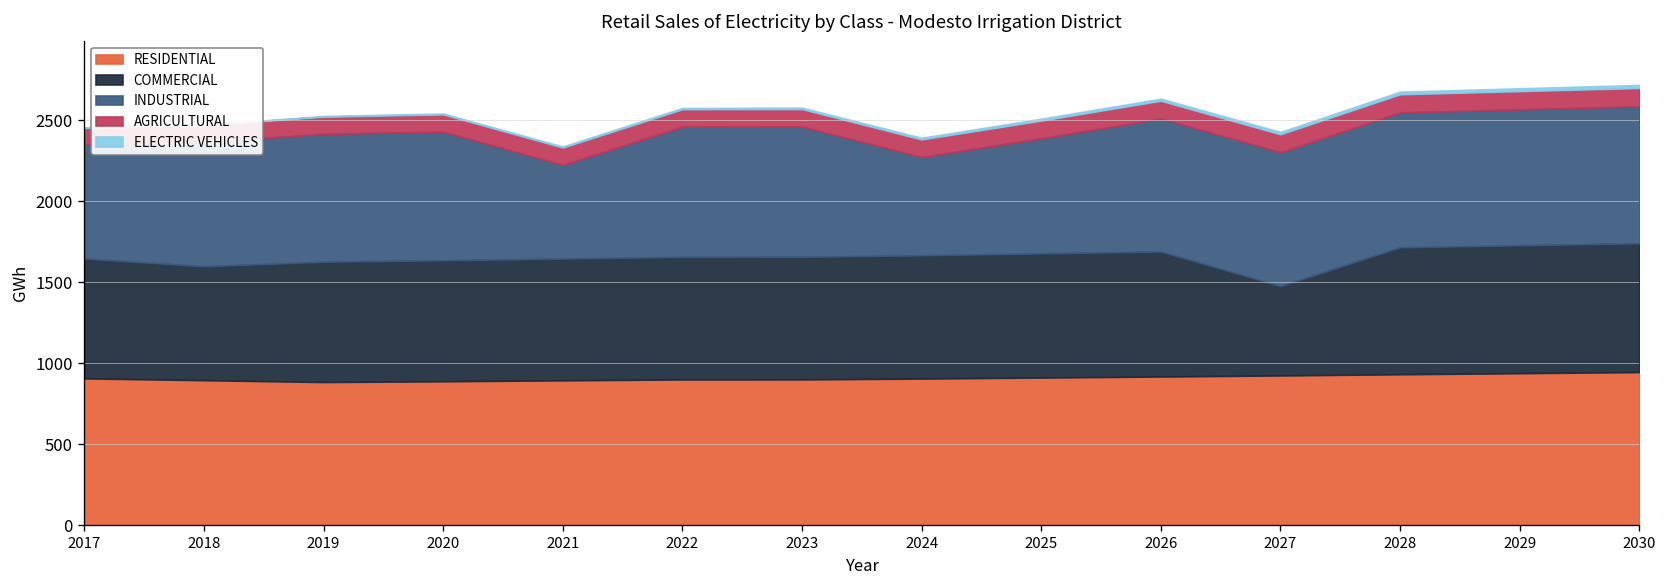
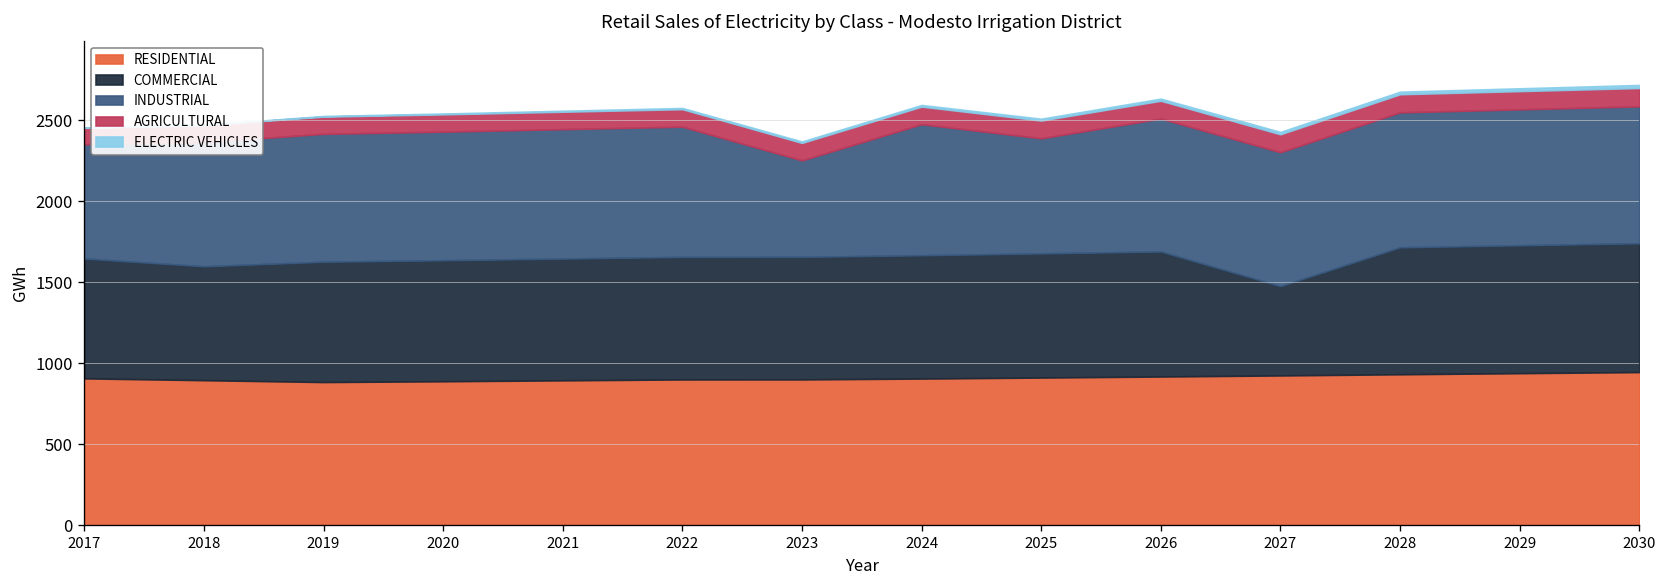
  {
    "RESIDENTIAL": {
      "2017": 910,
      "2018": 900,
      "2019": 880,
      "2020": 890,
      "2021": 890,
      "2022": 900,
      "2023": 900,
      "2024": 910,
      "2025": 910,
      "2026": 920,
      "2027": 920,
      "2028": 930,
      "2029": 940,
      "2030": 950
    },
    "COMMERCIAL": {
      "2017": 740,
      "2018": 700,
      "2019": 740,
      "2020": 750,
      "2021": 750,
      "2022": 760,
      "2023": 760,
      "2024": 760,
      "2025": 770,
      "2026": 770,
      "2027": 550,
      "2028": 780,
      "2029": 790,
      "2030": 800
    },
    "INDUSTRIAL": {
      "2017": 710,
      "2019": 790,
      "2020": 790,
-     "2021": 580,
+     "2021": 800,
      "2022": 800,
-     "2023": 800,
-     "2024": 610,
+     "2023": 600,
+     "2024": 810,
      "2025": 710,
      "2026": 820,
      "2027": 830,
      "2028": 830,
      "2029": 840,
      "2030": 850
    }
  }
